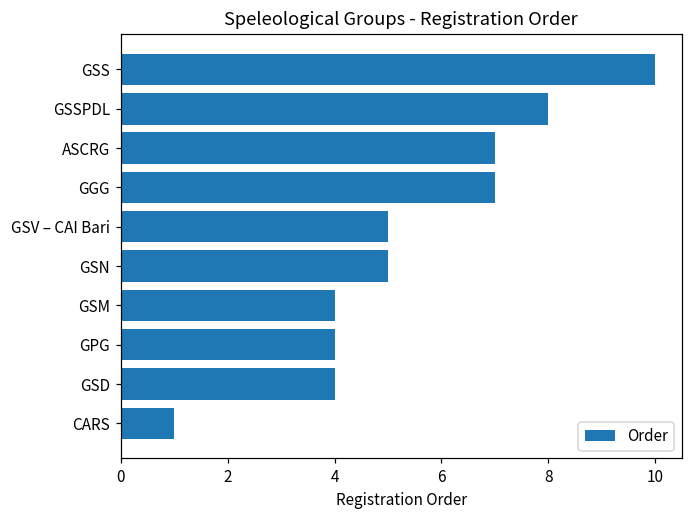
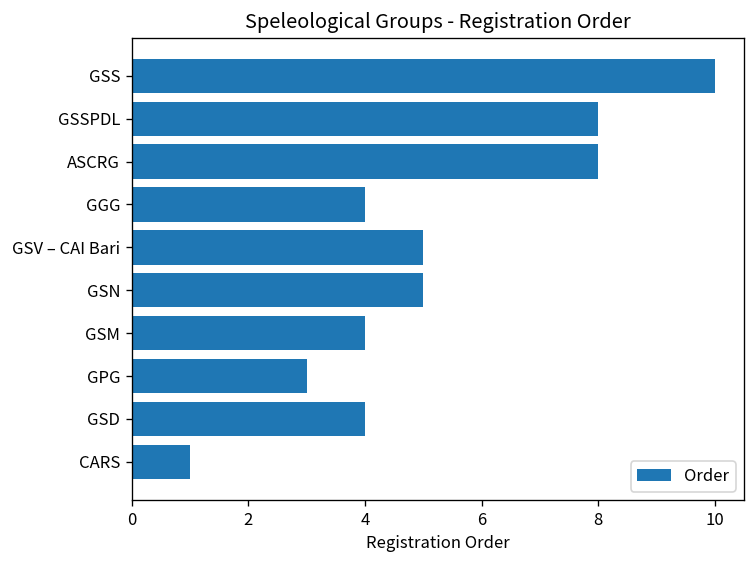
  {
    "GSS": 10,
    "GSSPDL": 8,
-   "ASCRG": 7,
-   "GGG": 7,
+   "ASCRG": 8,
+   "GGG": 4,
    "GSV – CAI Bari": 5,
    "GSN": 5,
    "GSM": 4,
-   "GPG": 4,
+   "GPG": 3,
    "GSD": 4,
    "CARS": 1
  }
